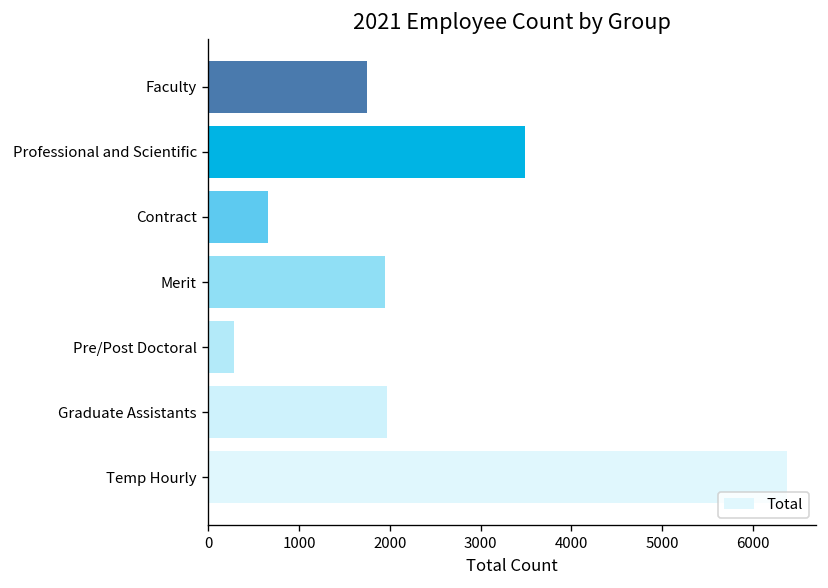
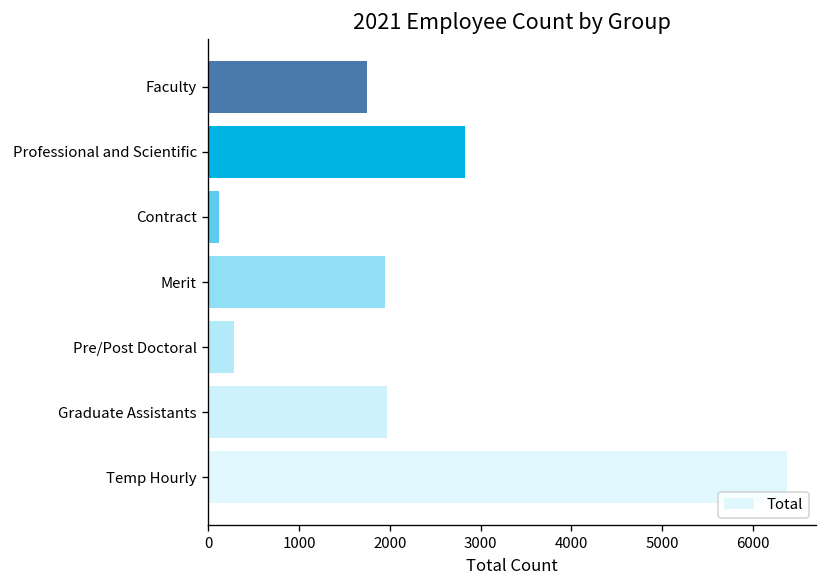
  {
    "Faculty": 1700,
-   "Professional and Scientific": 3500,
-   "Contract": 700,
+   "Professional and Scientific": 2800,
+   "Contract": 100,
    "Merit": 1900,
    "Pre/Post Doctoral": 300,
    "Graduate Assistants": 2000,
    "Temp Hourly": 6400
  }
